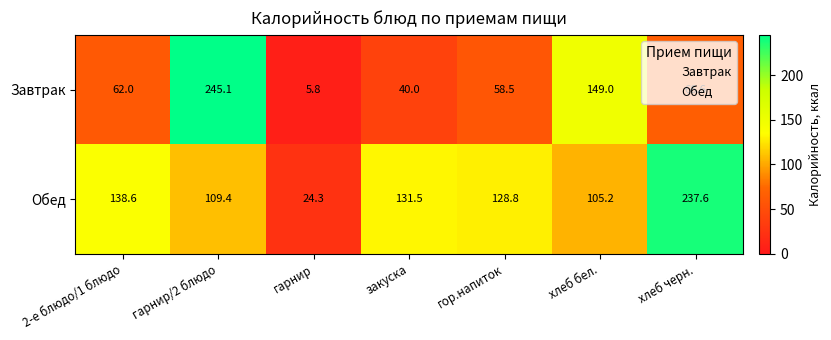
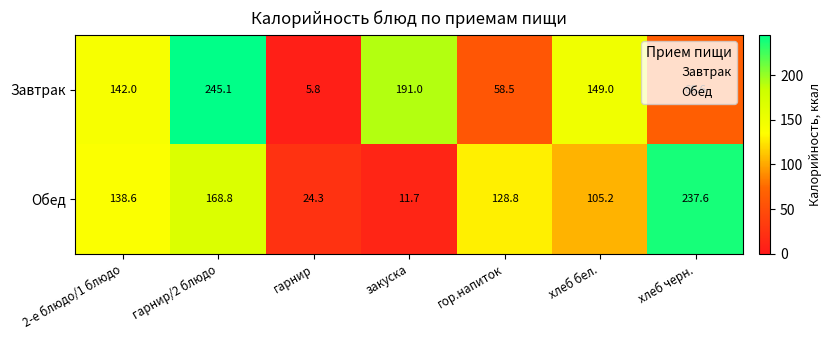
  {
    "Завтрак": {
-     "2-е блюдо/1 блюдо": 62.0,
+     "2-е блюдо/1 блюдо": 142.0,
      "гарнир/2 блюдо": 245.1,
      "гарнир": 5.8,
-     "закуска": 40.0,
+     "закуска": 191.0,
      "гор.напиток": 58.5,
      "хлеб бел.": 149.0
    },
    "Обед": {
      "2-е блюдо/1 блюдо": 138.6,
-     "гарнир/2 блюдо": 109.4,
+     "гарнир/2 блюдо": 168.8,
      "гарнир": 24.3,
-     "закуска": 131.5,
+     "закуска": 11.7,
      "гор.напиток": 128.8,
      "хлеб бел.": 105.2,
      "хлеб черн.": 237.6
    }
  }
